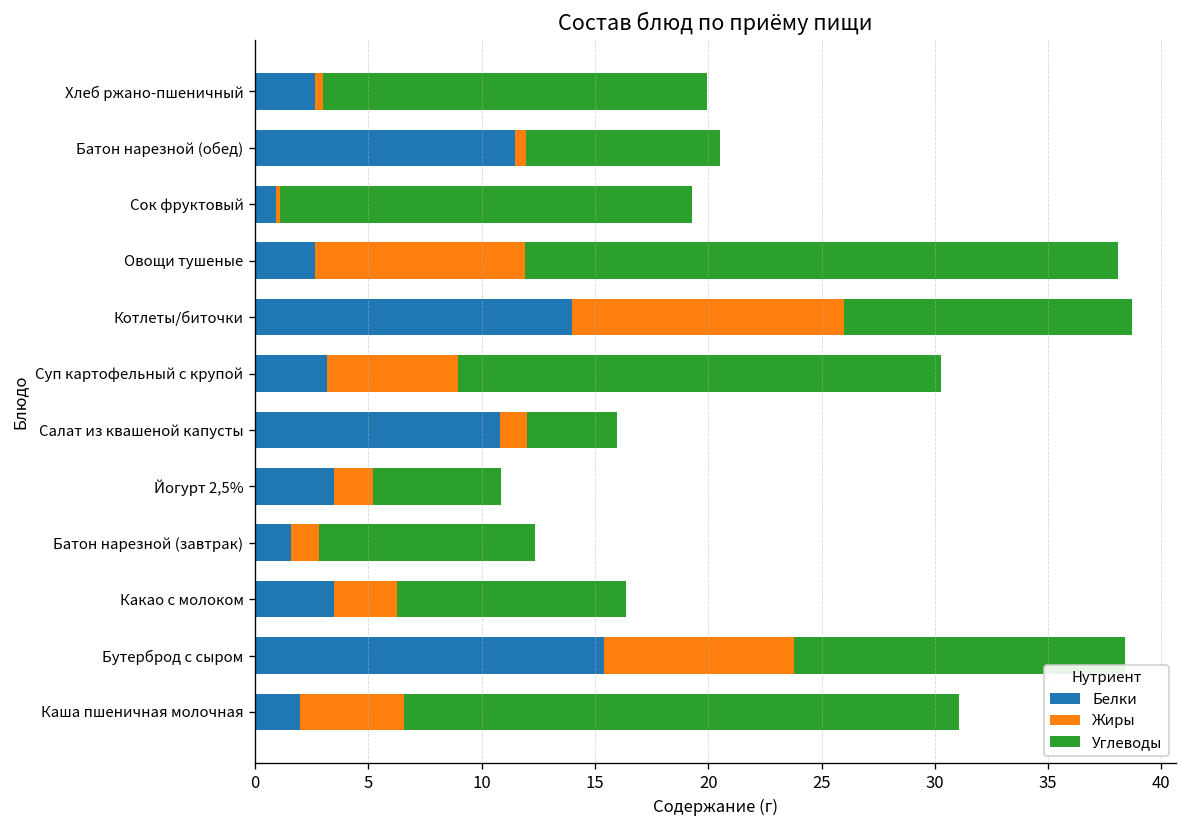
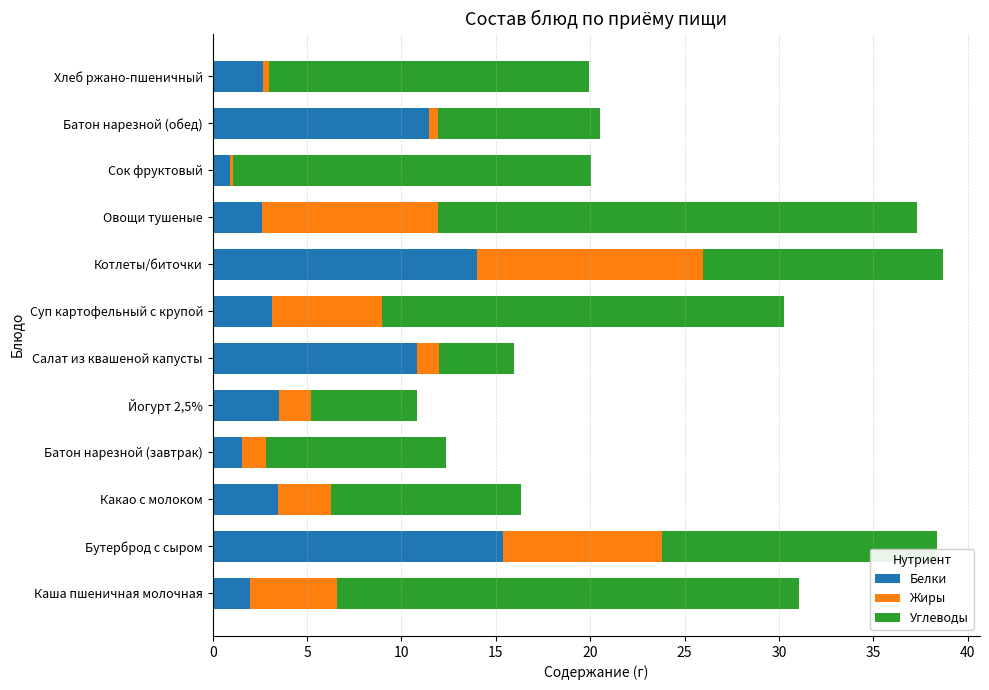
  {
    "Белки": {
      "Хлеб ржано-пшеничный": 2.7,
      "Батон нарезной (обед)": 11.5,
      "Сок фруктовый": 0.9,
      "Овощи тушеные": 2.6,
      "Котлеты/биточки": 14.0,
      "Суп картофельный с крупой": 3.2,
      "Салат из квашеной капусты": 10.8,
      "Йогурт 2,5%": 3.5,
      "Батон нарезной (завтрак)": 1.6,
      "Какао с молоком": 3.5,
      "Бутерброд с сыром": 15.4,
      "Каша пшеничная молочная": 2.0
    },
    "Жиры": {
      "Хлеб ржано-пшеничный": 0.4,
      "Батон нарезной (обед)": 0.5,
      "Сок фруктовый": 0.2,
      "Овощи тушеные": 9.3,
      "Котлеты/биточки": 12.0,
      "Суп картофельный с крупой": 5.8,
      "Салат из квашеной капусты": 1.2,
      "Йогурт 2,5%": 1.7,
      "Батон нарезной (завтрак)": 1.3,
      "Какао с молоком": 2.8,
      "Бутерброд с сыром": 8.4,
      "Каша пшеничная молочная": 4.6
    },
    "Углеводы": {
      "Хлеб ржано-пшеничный": 17.0,
      "Батон нарезной (обед)": 8.6,
-     "Сок фруктовый": 18.2,
-     "Овощи тушеные": 26.2,
+     "Сок фруктовый": 19.0,
+     "Овощи тушеные": 25.4,
      "Котлеты/биточки": 12.7,
      "Суп картофельный с крупой": 21.3,
      "Салат из квашеной капусты": 4.0,
      "Йогурт 2,5%": 5.6,
      "Батон нарезной (завтрак)": 9.5,
      "Какао с молоком": 10.1,
      "Бутерброд с сыром": 14.6,
      "Каша пшеничная молочная": 24.5
    }
  }
